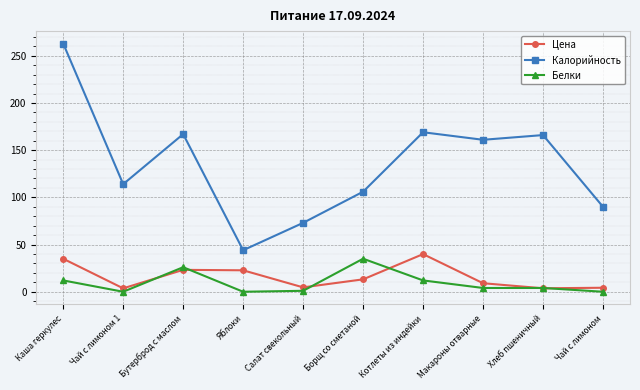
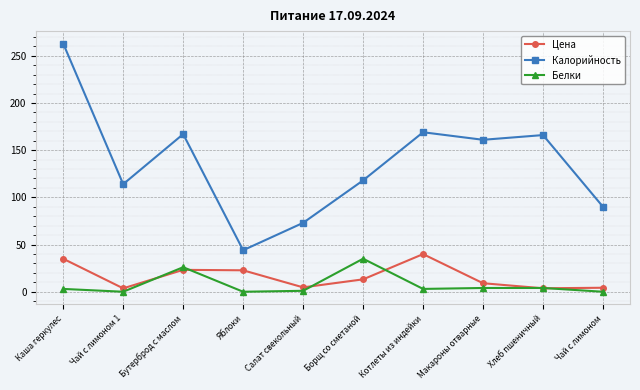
  {
    "Цена": {
      "Каша геркулес": 30,
      "Чай с лимоном 1": 0,
      "Бутерброд с маслом": 20,
      "Яблоки": 20,
      "Салат свекольный": 0,
      "Борщ со сметаной": 10,
      "Котлеты из индейки": 40,
      "Макароны отварные": 10,
      "Чай с лимоном": 0
    },
    "Калорийность": {
      "Каша геркулес": 260,
      "Чай с лимоном 1": 110,
      "Бутерброд с маслом": 170,
      "Яблоки": 40,
      "Салат свекольный": 70,
-     "Борщ со сметаной": 110,
+     "Борщ со сметаной": 120,
      "Котлеты из индейки": 170,
      "Макароны отварные": 160,
      "Хлеб пшеничный": 170,
      "Чай с лимоном": 90
    },
    "Белки": {
-     "Каша геркулес": 10,
+     "Каша геркулес": 0,
      "Чай с лимоном 1": 0,
      "Бутерброд с маслом": 30,
      "Яблоки": 0,
      "Салат свекольный": 0,
      "Борщ со сметаной": 40,
-     "Котлеты из индейки": 10,
+     "Котлеты из индейки": 0,
      "Макароны отварные": 0,
      "Чай с лимоном": 0
    }
  }
